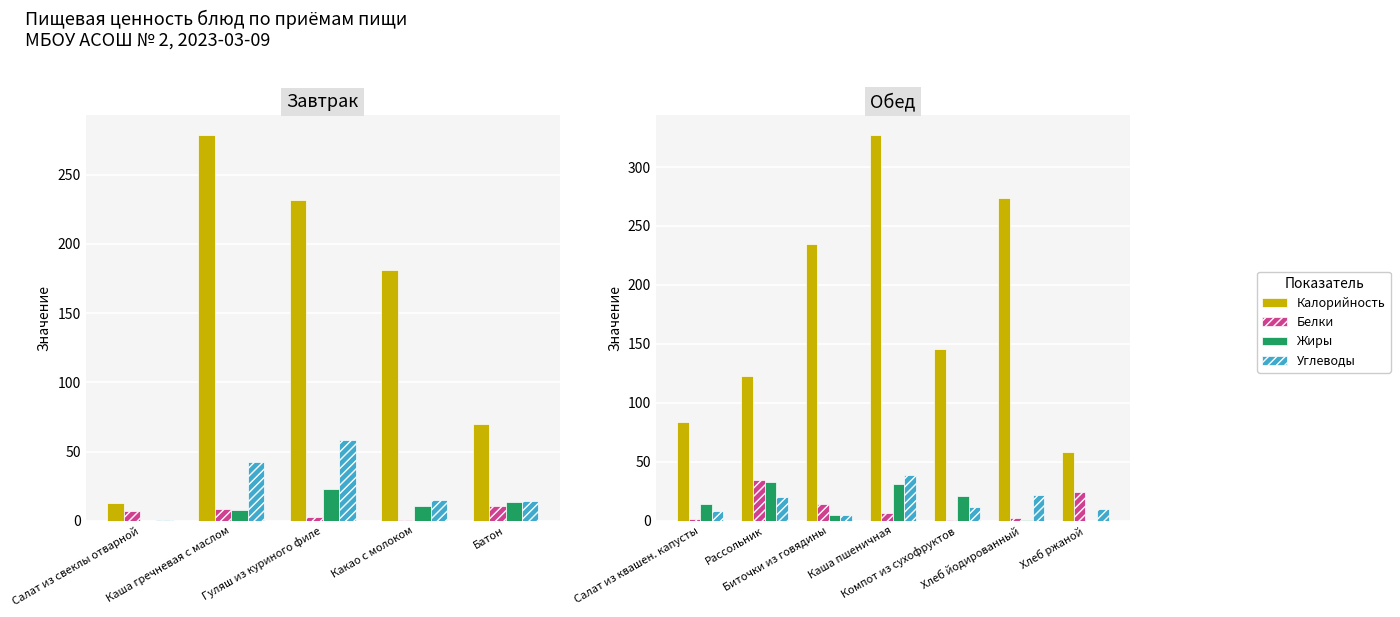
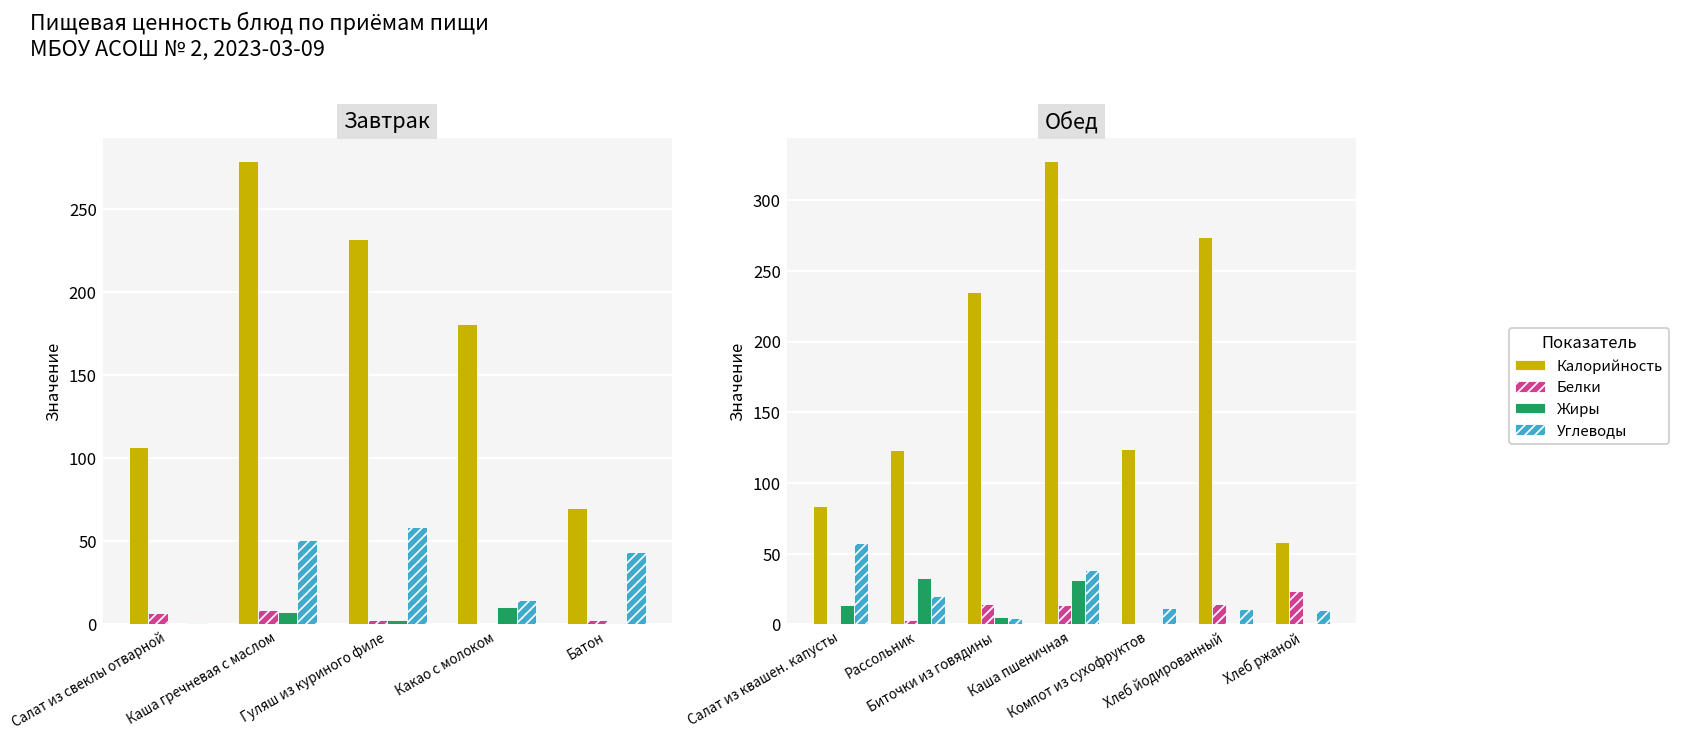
  {
    "Завтрак": {
      "Калорийность": {
-       "Салат из свеклы отварной": 13,
+       "Салат из свеклы отварной": 107,
        "Каша гречневая с маслом": 279,
        "Гуляш из куриного филе": 232,
        "Какао с молоком": 181,
        "Батон": 70
      },
      "Белки": {
        "Салат из свеклы отварной": 7,
        "Каша гречневая с маслом": 9,
        "Гуляш из куриного филе": 3,
-       "Батон": 11
+       "Батон": 3
      },
      "Жиры": {
        "Салат из свеклы отварной": 0,
        "Каша гречневая с маслом": 8,
-       "Гуляш из куриного филе": 23,
+       "Гуляш из куриного филе": 2,
        "Какао с молоком": 10,
-       "Батон": 14
+       "Батон": 1
      },
      "Углеводы": {
-       "Каша гречневая с маслом": 43,
+       "Каша гречневая с маслом": 51,
        "Гуляш из куриного филе": 58,
        "Какао с молоком": 15,
-       "Батон": 14
+       "Батон": 44
      }
    },
    "Обед": {
      "Калорийность": {
        "Салат из квашен. капусты": 84,
        "Рассольник": 123,
        "Биточки из говядины": 235,
        "Каша пшеничная": 328,
-       "Компот из сухофруктов": 146,
+       "Компот из сухофруктов": 124,
        "Хлеб йодированный": 274,
        "Хлеб ржаной": 59
      },
      "Белки": {
-       "Рассольник": 35,
+       "Рассольник": 3,
        "Биточки из говядины": 14,
-       "Каша пшеничная": 7,
-       "Хлеб йодированный": 2,
+       "Каша пшеничная": 14,
+       "Хлеб йодированный": 14,
        "Хлеб ржаной": 24
      },
      "Жиры": {
        "Салат из квашен. капусты": 14,
        "Рассольник": 33,
        "Биточки из говядины": 5,
        "Каша пшеничная": 31,
-       "Компот из сухофруктов": 21
+       "Компот из сухофруктов": 0
      },
      "Углеводы": {
-       "Салат из квашен. капусты": 8,
+       "Салат из квашен. капусты": 58,
        "Рассольник": 20,
        "Биточки из говядины": 5,
        "Каша пшеничная": 38,
        "Компот из сухофруктов": 11,
-       "Хлеб йодированный": 22,
+       "Хлеб йодированный": 11,
        "Хлеб ржаной": 10
      }
    }
  }
